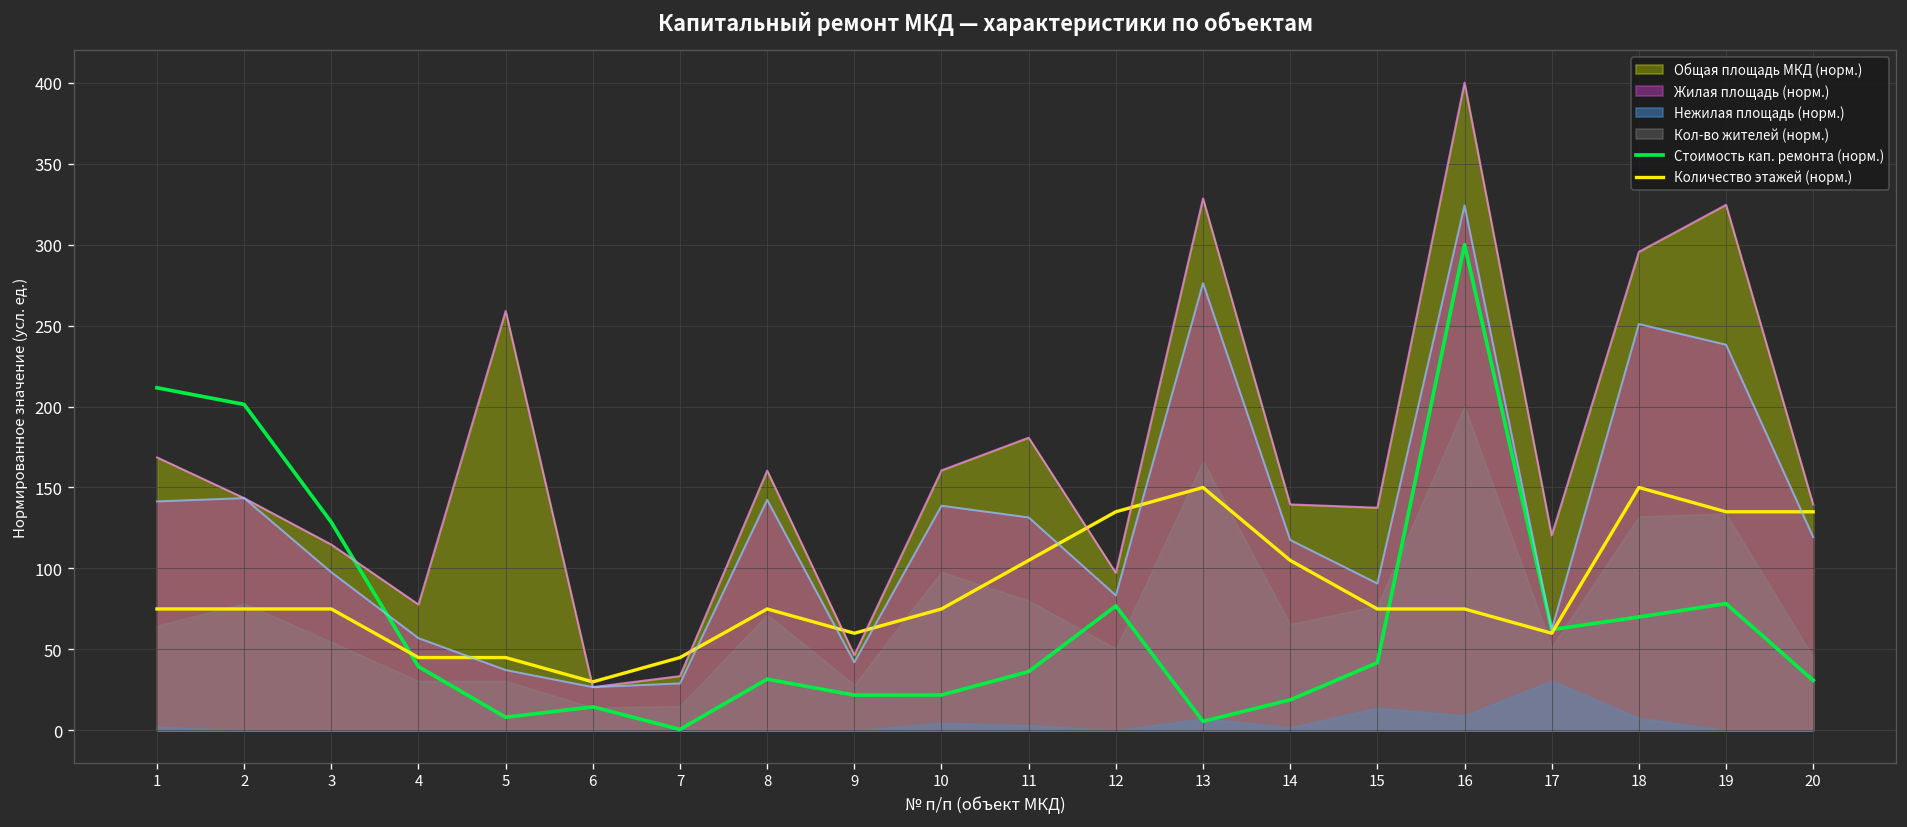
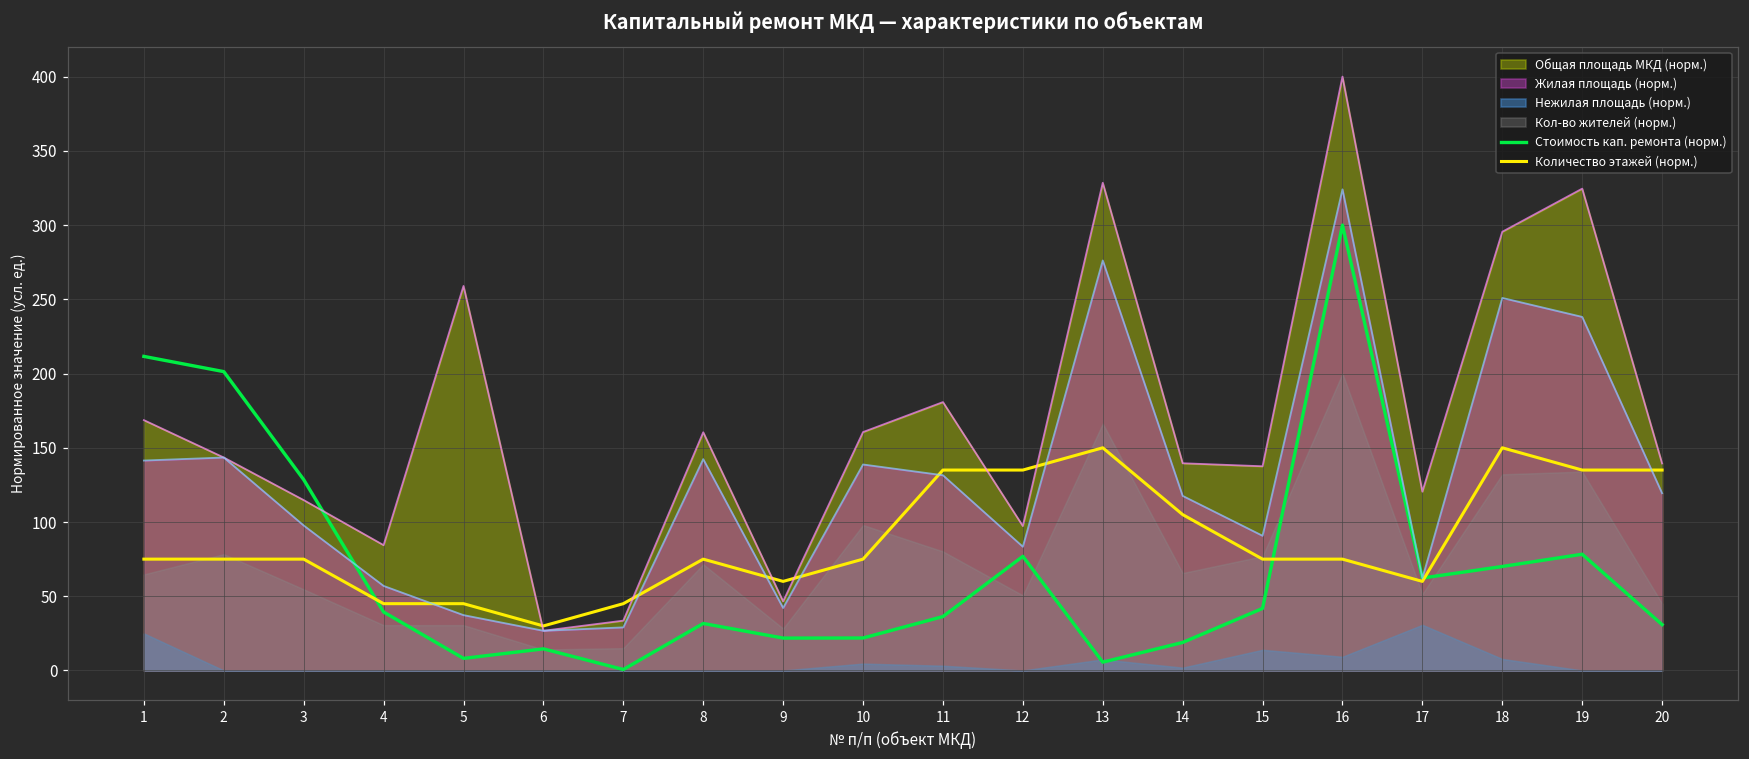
  {
    "Стоимость кап. ремонта (норм.)": {
      "1": 212,
      "2": 201,
      "3": 129,
      "4": 39,
      "5": 8,
      "8": 32,
      "9": 22,
      "10": 22,
      "11": 36,
      "12": 77,
      "14": 19,
      "15": 42,
      "16": 300,
      "18": 70,
      "19": 78,
      "20": 31
    },
    "Общая площадь МКД (норм.)": {
      "1": 169,
      "3": 115,
-     "4": 78,
+     "4": 84,
      "5": 259,
      "7": 34,
      "8": 160,
      "9": 47,
      "10": 161,
      "11": 181,
      "12": 97,
      "13": 329,
      "14": 140,
      "15": 138,
      "16": 400,
      "17": 120,
      "18": 295,
      "19": 325,
      "20": 139
    },
    "Количество этажей (норм.)": {
      "1": 75,
      "2": 75,
      "3": 75,
      "4": 45,
      "5": 45,
      "6": 30,
      "7": 45,
      "8": 75,
      "9": 60,
      "10": 75,
-     "11": 105,
+     "11": 135,
      "12": 135,
      "13": 150,
      "14": 105,
      "15": 75,
      "16": 75,
      "17": 60,
      "18": 150,
      "20": 135
    },
    "Жилая площадь (норм.)": {
      "1": 141,
      "3": 98,
      "4": 57,
      "5": 37,
      "7": 29,
      "8": 142,
      "9": 42,
      "10": 139,
      "11": 132,
      "12": 83,
      "13": 276,
      "14": 118,
      "15": 91,
      "16": 324,
      "18": 251,
      "19": 238,
      "20": 119
    },
    "Нежилая площадь (норм.)": {
-     "1": 2,
+     "1": 25,
      "2": 0,
      "3": 0,
      "4": 0,
      "5": 0,
      "6": 0,
      "8": 0,
      "9": 0,
      "10": 5,
      "11": 3,
      "12": 0,
      "14": 2,
      "15": 14,
      "16": 9,
      "17": 31,
      "18": 8,
      "19": 0,
      "20": 0
    },
    "Кол-во жителей (норм.)": {
      "1": 65,
      "2": 78,
      "3": 55,
      "4": 31,
      "5": 31,
      "7": 15,
      "8": 72,
      "9": 28,
      "10": 98,
      "11": 80,
      "12": 51,
      "13": 166,
      "14": 66,
      "15": 77,
      "16": 200,
      "17": 51,
      "18": 132,
      "20": 45
    }
  }
